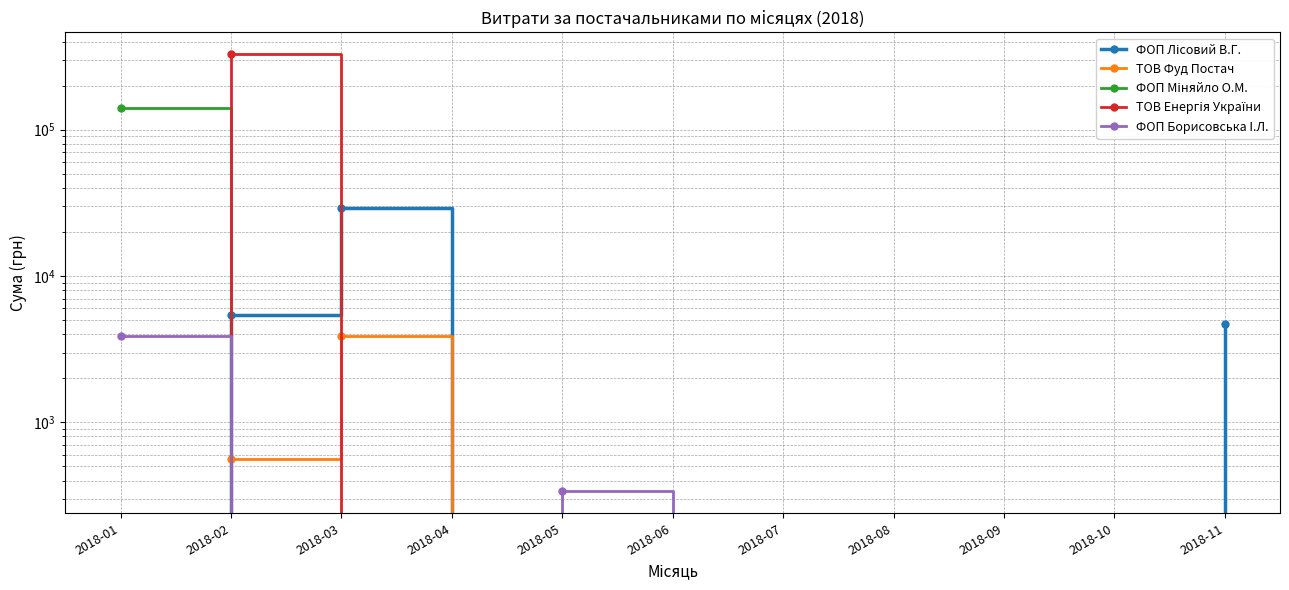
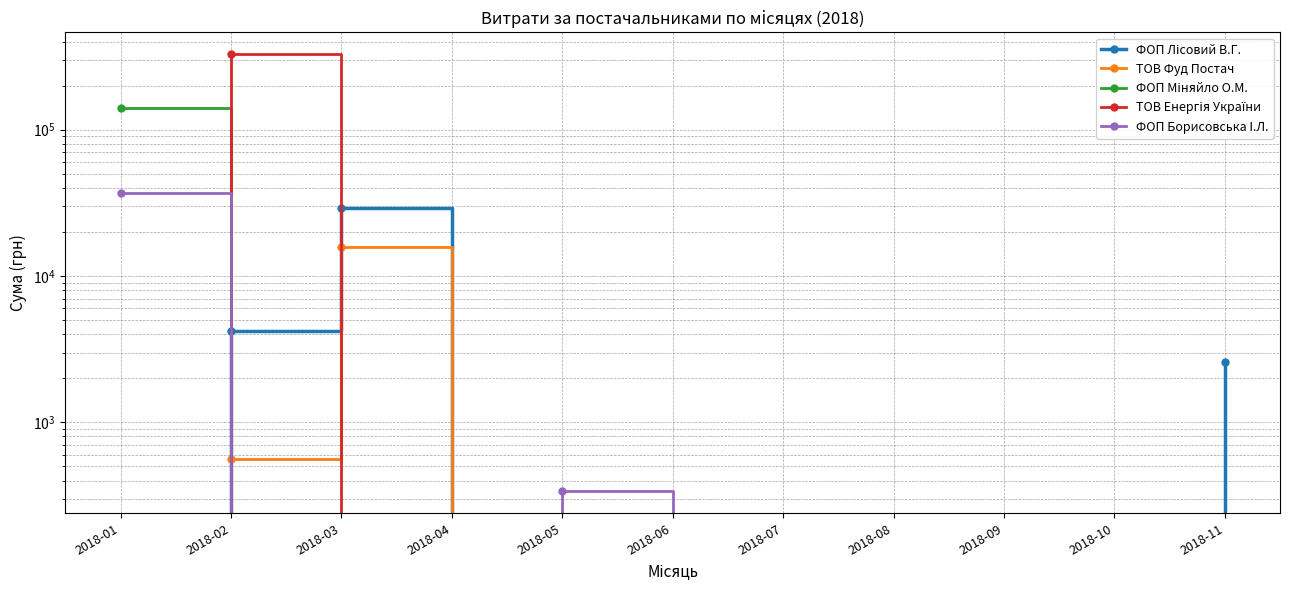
  {
    "ФОП Лісовий В.Г.": {
-     "2018-02": 5400,
+     "2018-02": 4200,
      "2018-03": 29000,
-     "2018-11": 4700
+     "2018-11": 2600
    },
    "ТОВ Фуд Постач": {
      "2018-02": 560,
-     "2018-03": 3900
+     "2018-03": 16000
    },
    "ФОП Міняйло О.М.": {
      "2018-01": 140000
    },
    "ТОВ Енергія України": {
      "2018-02": 330000
    },
    "ФОП Борисовська І.Л.": {
-     "2018-01": 3900,
+     "2018-01": 37000,
      "2018-05": 340
    }
  }
